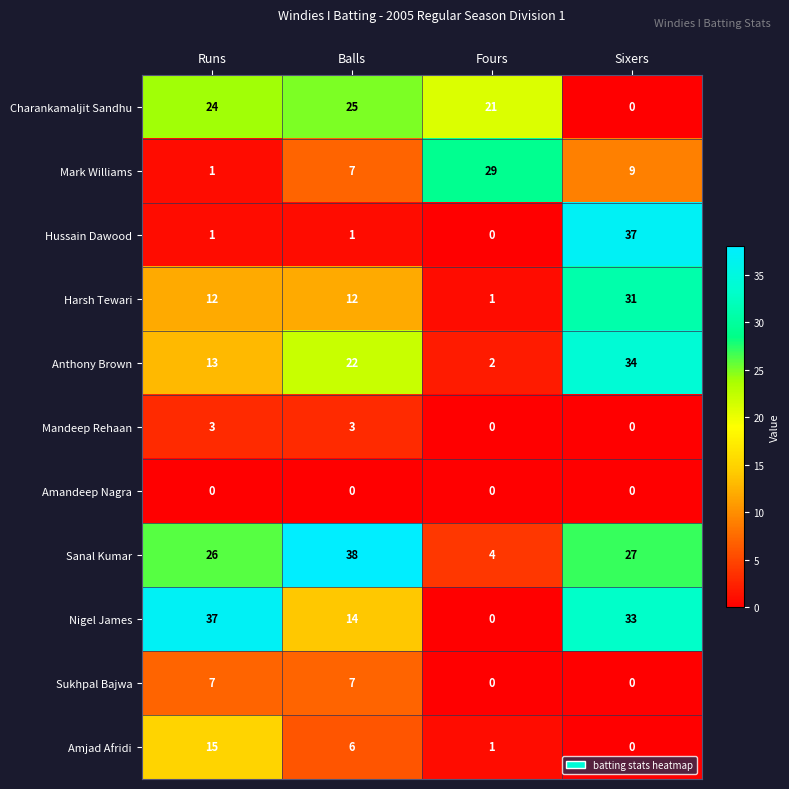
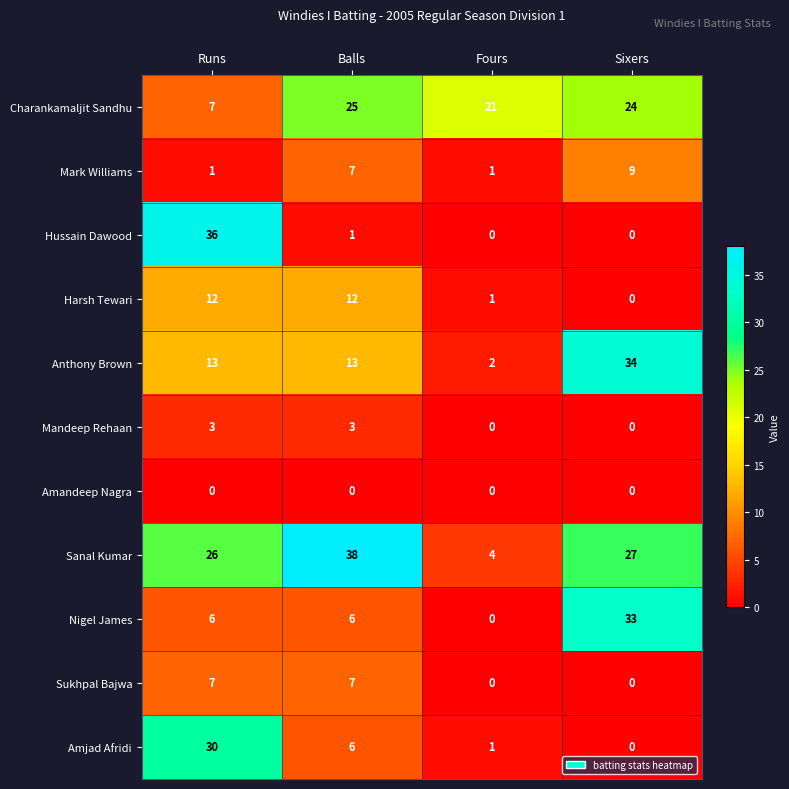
  {
    "Charankamaljit Sandhu": {
-     "Runs": 24,
+     "Runs": 7,
      "Balls": 25,
      "Fours": 21,
-     "Sixers": 0
+     "Sixers": 24
    },
    "Mark Williams": {
      "Runs": 1,
      "Balls": 7,
-     "Fours": 29,
+     "Fours": 1,
      "Sixers": 9
    },
    "Hussain Dawood": {
-     "Runs": 1,
+     "Runs": 36,
      "Balls": 1,
      "Fours": 0,
-     "Sixers": 37
+     "Sixers": 0
    },
    "Harsh Tewari": {
      "Runs": 12,
      "Balls": 12,
      "Fours": 1,
-     "Sixers": 31
+     "Sixers": 0
    },
    "Anthony Brown": {
      "Runs": 13,
-     "Balls": 22,
+     "Balls": 13,
      "Fours": 2,
      "Sixers": 34
    },
    "Mandeep Rehaan": {
      "Runs": 3,
      "Balls": 3,
      "Fours": 0,
      "Sixers": 0
    },
    "Amandeep Nagra": {
      "Runs": 0,
      "Balls": 0,
      "Fours": 0,
      "Sixers": 0
    },
    "Sanal Kumar": {
      "Runs": 26,
      "Balls": 38,
      "Fours": 4,
      "Sixers": 27
    },
    "Nigel James": {
-     "Runs": 37,
-     "Balls": 14,
+     "Runs": 6,
+     "Balls": 6,
      "Fours": 0,
      "Sixers": 33
    },
    "Sukhpal Bajwa": {
      "Runs": 7,
      "Balls": 7,
      "Fours": 0,
      "Sixers": 0
    },
    "Amjad Afridi": {
-     "Runs": 15,
+     "Runs": 30,
      "Balls": 6,
      "Fours": 1,
      "Sixers": 0
    }
  }
